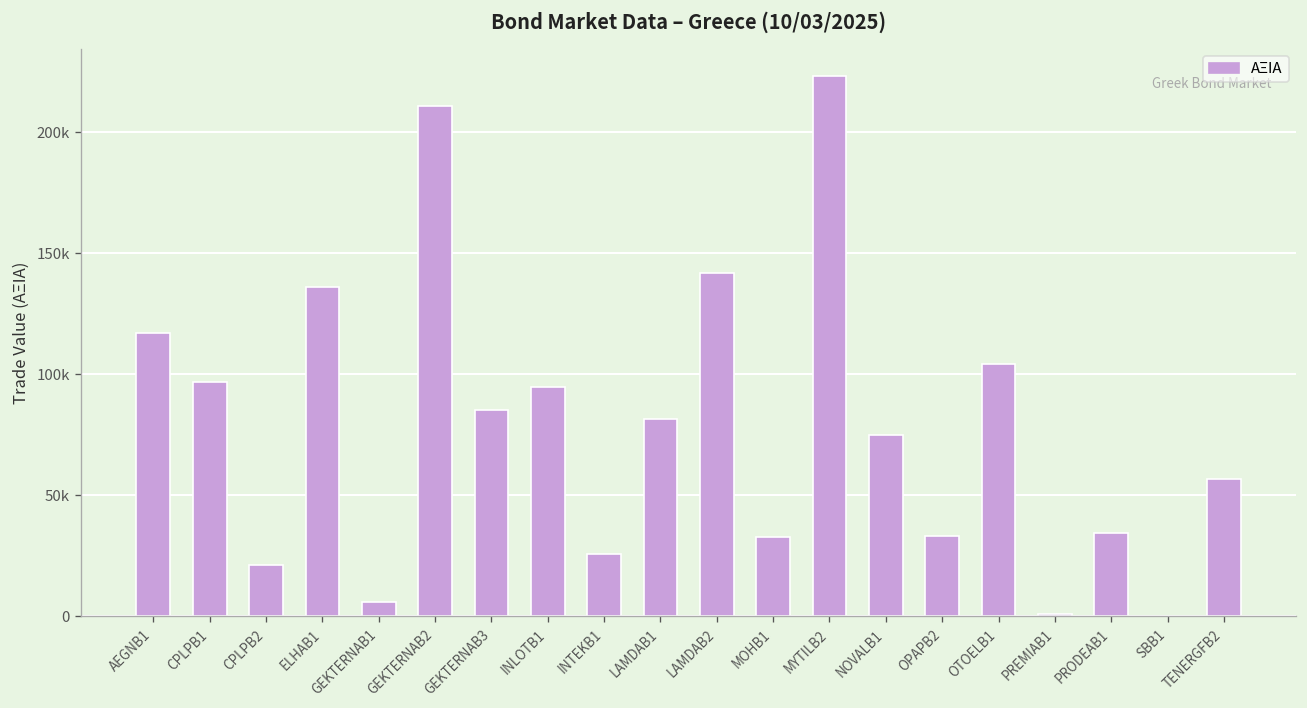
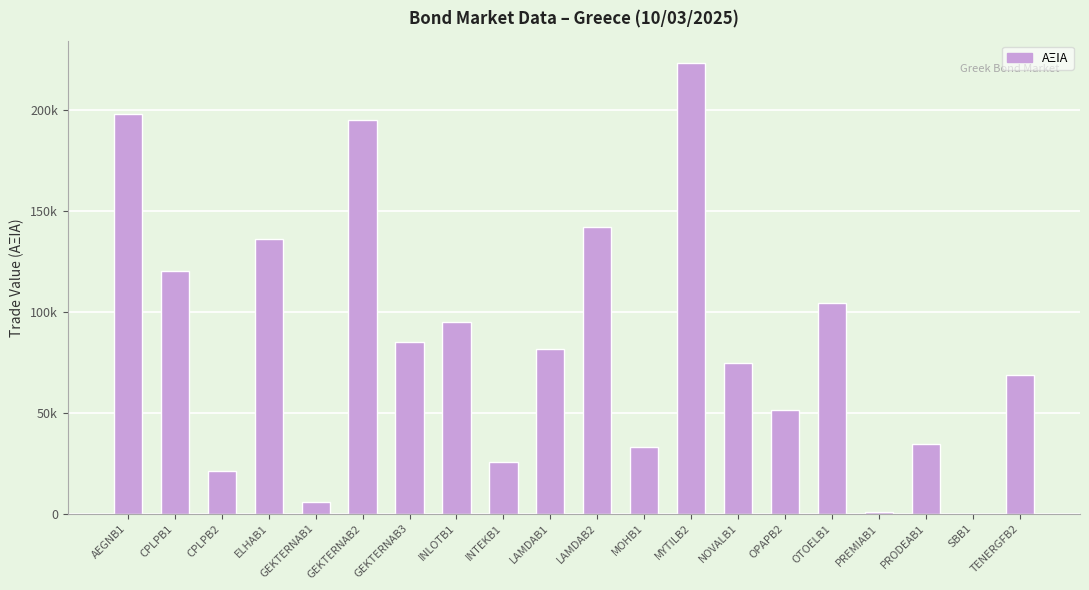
  {
-   "AEGNB1": 117000,
-   "CPLPB1": 97000,
+   "AEGNB1": 198000,
+   "CPLPB1": 120000,
    "CPLPB2": 21000,
    "ELHAB1": 136000,
    "GEKTERNAB1": 6000,
-   "GEKTERNAB2": 211000,
+   "GEKTERNAB2": 195000,
    "GEKTERNAB3": 85000,
    "INLOTB1": 95000,
    "INTEKB1": 26000,
    "LAMDAB1": 82000,
    "LAMDAB2": 142000,
    "MOHB1": 33000,
    "MYTILB2": 223000,
    "NOVALB1": 75000,
-   "OPAPB2": 33000,
+   "OPAPB2": 51000,
    "OTOELB1": 104000,
    "PRODEAB1": 34000,
    "SBB1": 0,
-   "TENERGFB2": 57000
+   "TENERGFB2": 69000
  }
